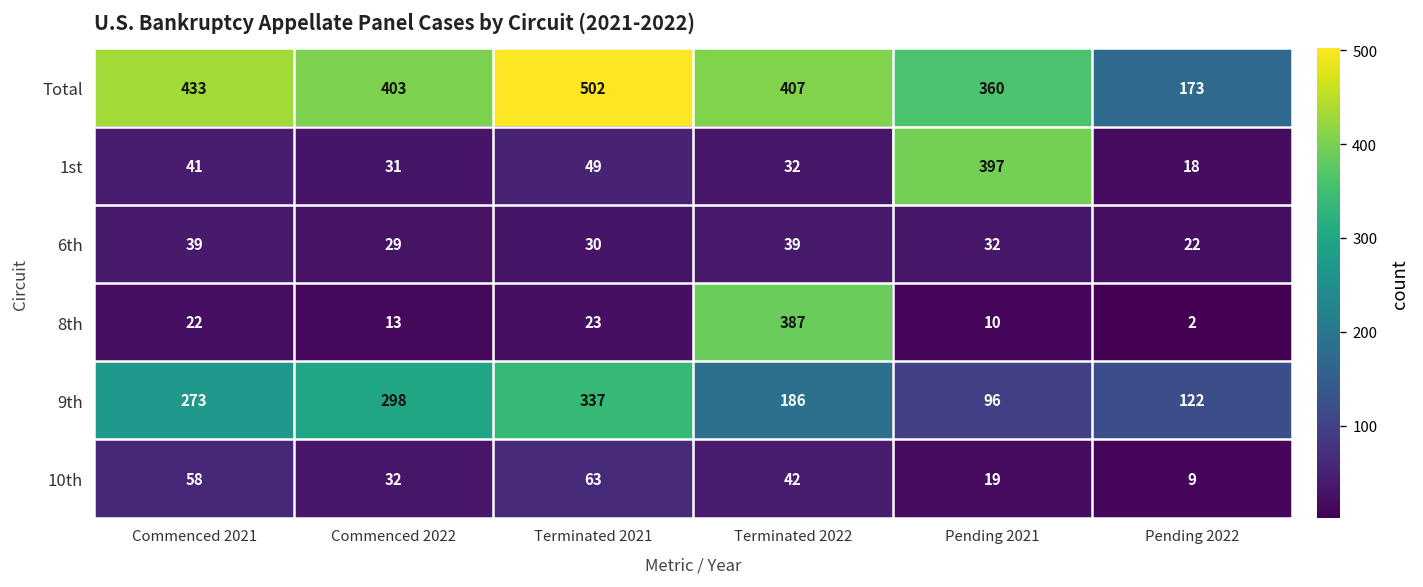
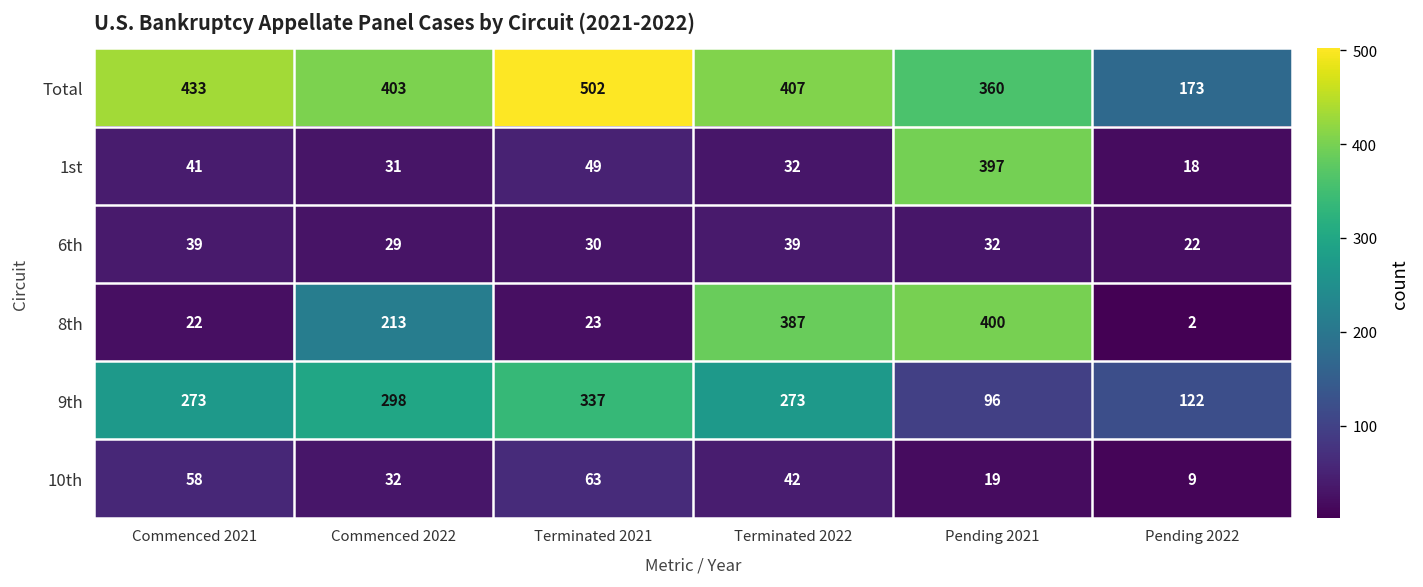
  {
    "Total": {
      "Commenced 2021": 433,
      "Commenced 2022": 403,
      "Terminated 2021": 502,
      "Terminated 2022": 407,
      "Pending 2021": 360,
      "Pending 2022": 173
    },
    "1st": {
      "Commenced 2021": 41,
      "Commenced 2022": 31,
      "Terminated 2021": 49,
      "Terminated 2022": 32,
      "Pending 2021": 397,
      "Pending 2022": 18
    },
    "6th": {
      "Commenced 2021": 39,
      "Commenced 2022": 29,
      "Terminated 2021": 30,
      "Terminated 2022": 39,
      "Pending 2021": 32,
      "Pending 2022": 22
    },
    "8th": {
      "Commenced 2021": 22,
-     "Commenced 2022": 13,
+     "Commenced 2022": 213,
      "Terminated 2021": 23,
      "Terminated 2022": 387,
-     "Pending 2021": 10,
+     "Pending 2021": 400,
      "Pending 2022": 2
    },
    "9th": {
      "Commenced 2021": 273,
      "Commenced 2022": 298,
      "Terminated 2021": 337,
-     "Terminated 2022": 186,
+     "Terminated 2022": 273,
      "Pending 2021": 96,
      "Pending 2022": 122
    },
    "10th": {
      "Commenced 2021": 58,
      "Commenced 2022": 32,
      "Terminated 2021": 63,
      "Terminated 2022": 42,
      "Pending 2021": 19,
      "Pending 2022": 9
    }
  }
